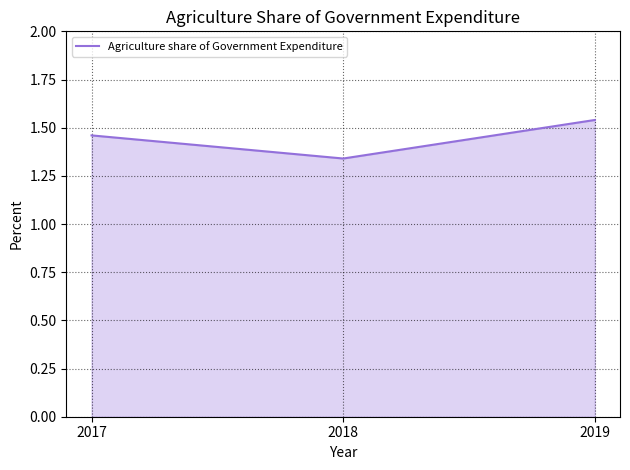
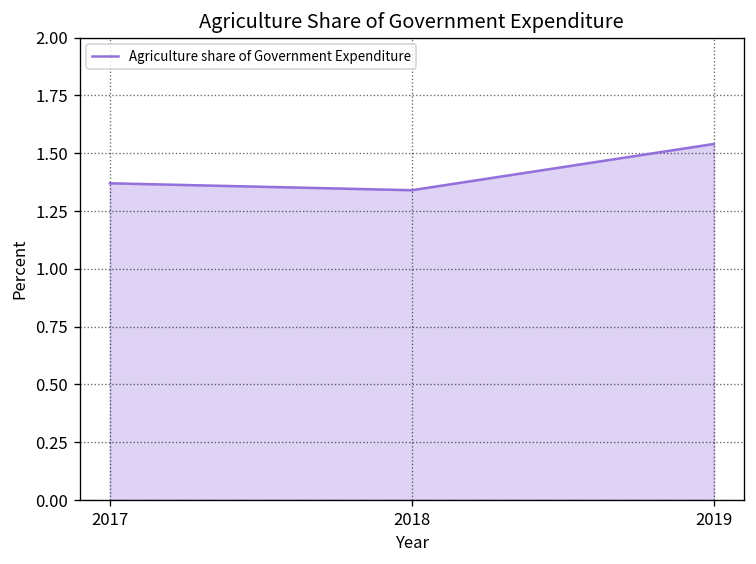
  {
-   "2017": 1.46,
+   "2017": 1.37,
    "2018": 1.34,
    "2019": 1.54
  }
